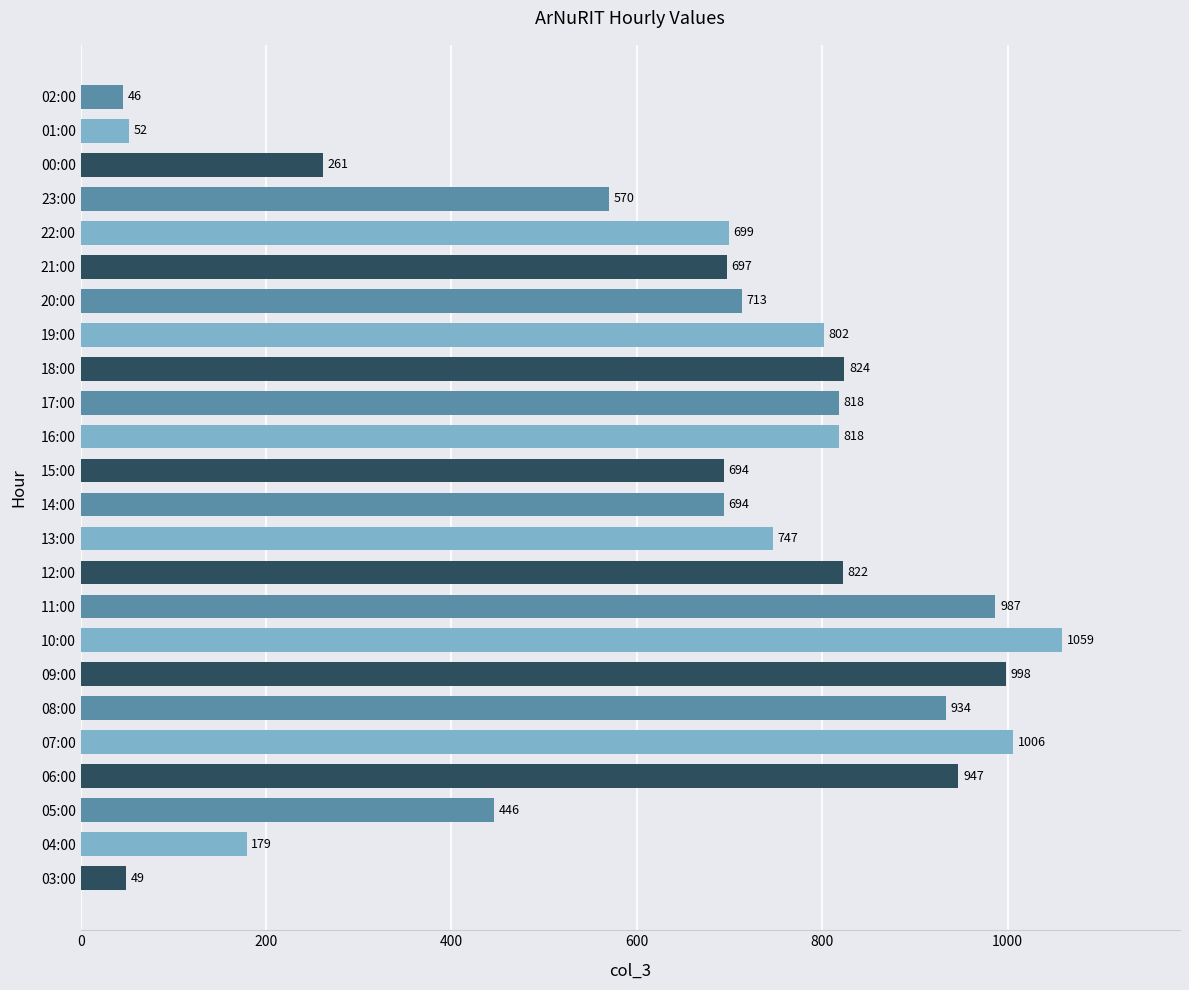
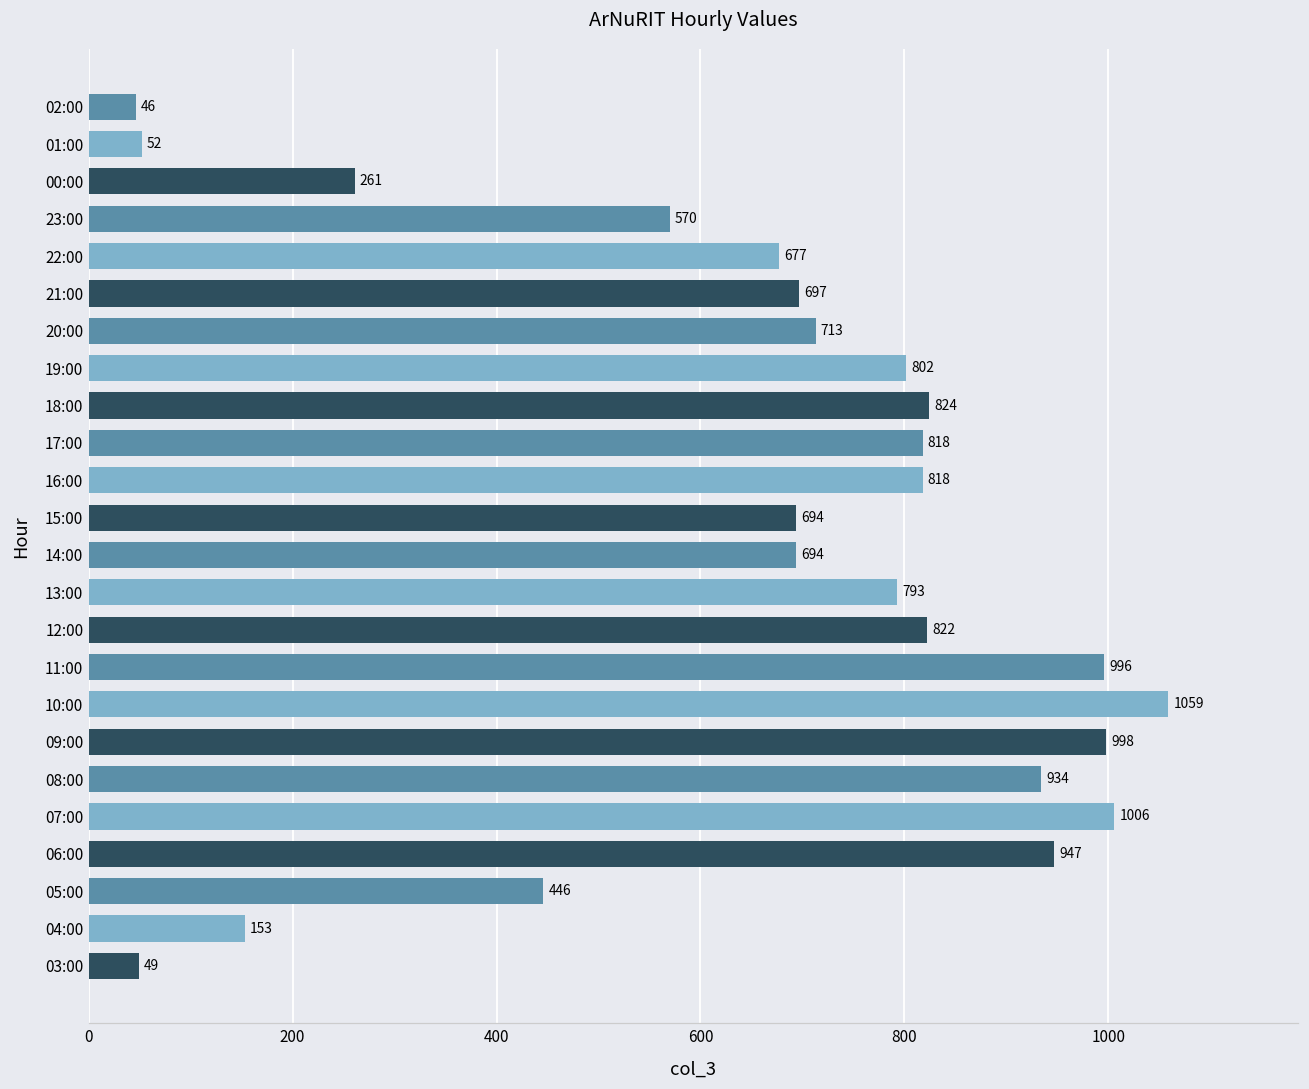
  {
    "02:00": 46,
    "01:00": 52,
    "00:00": 261,
    "23:00": 570,
-   "22:00": 699,
+   "22:00": 677,
    "21:00": 697,
    "20:00": 713,
    "19:00": 802,
    "18:00": 824,
    "17:00": 818,
    "16:00": 818,
    "15:00": 694,
    "14:00": 694,
-   "13:00": 747,
+   "13:00": 793,
    "12:00": 822,
-   "11:00": 987,
+   "11:00": 996,
    "10:00": 1059,
    "09:00": 998,
    "08:00": 934,
    "07:00": 1006,
    "06:00": 947,
    "05:00": 446,
-   "04:00": 179,
+   "04:00": 153,
    "03:00": 49
  }
